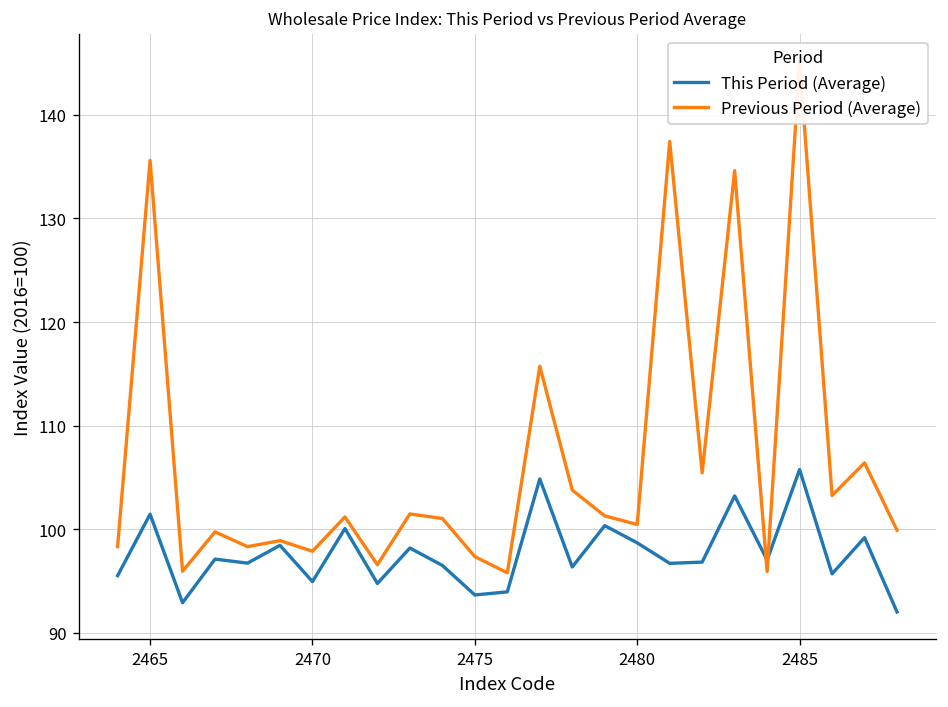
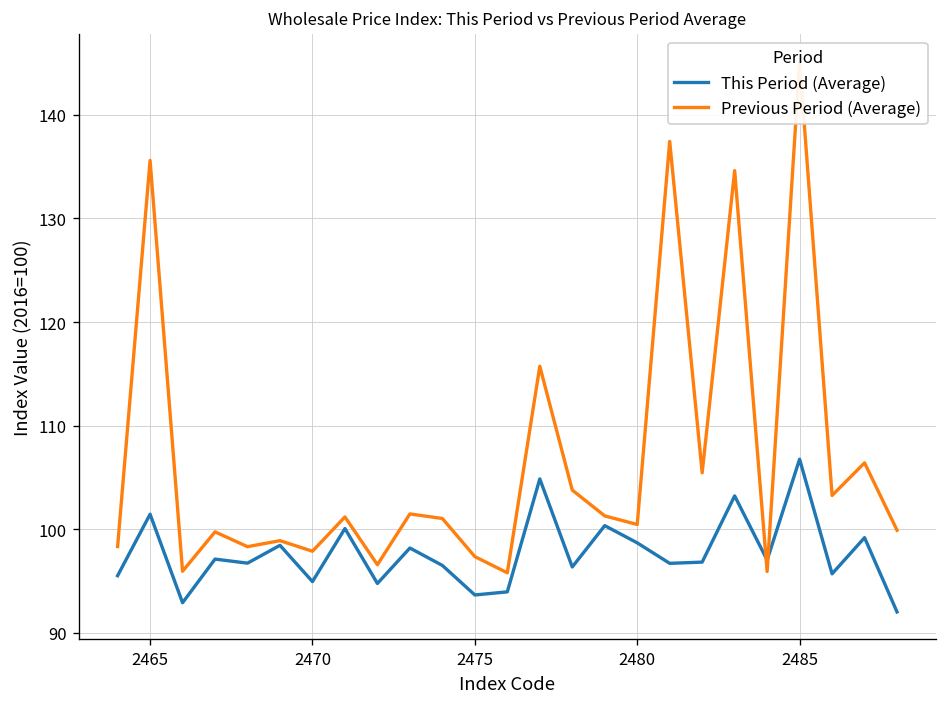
  {
    "This Period (Average)": {
      "2465": 101,
      "2470": 95,
      "2475": 94,
      "2480": 99,
-     "2485": 106
+     "2485": 107
    },
    "Previous Period (Average)": {
      "2465": 136,
      "2470": 98,
      "2475": 97,
      "2480": 100
    }
  }
